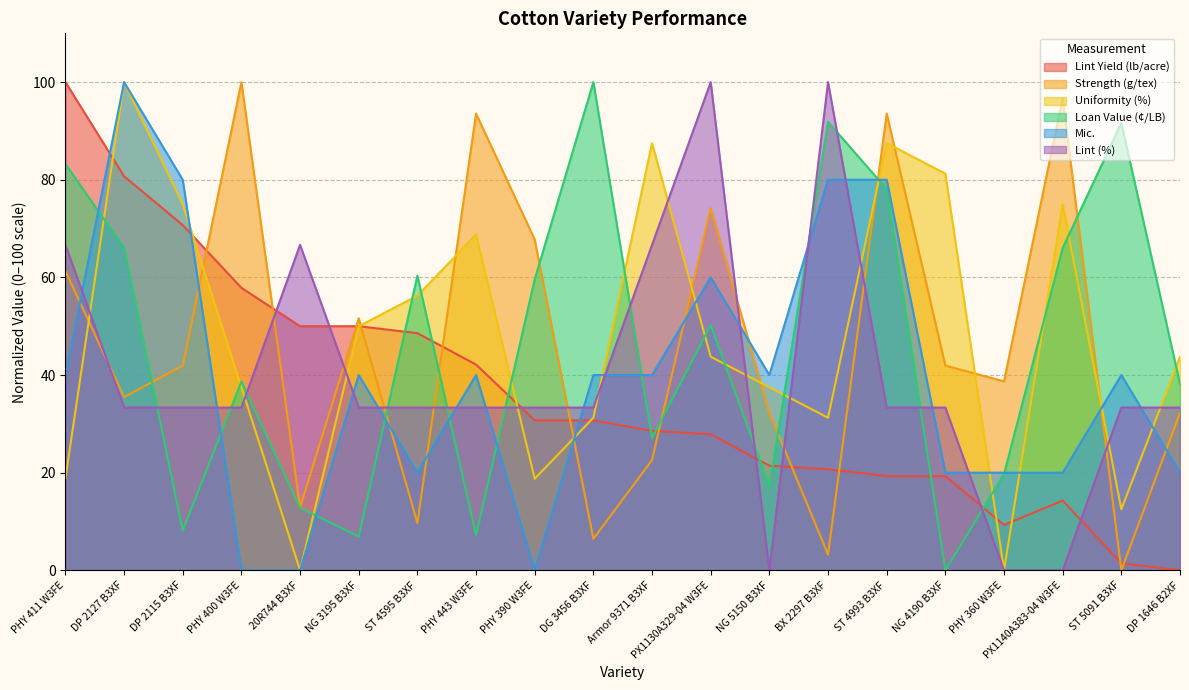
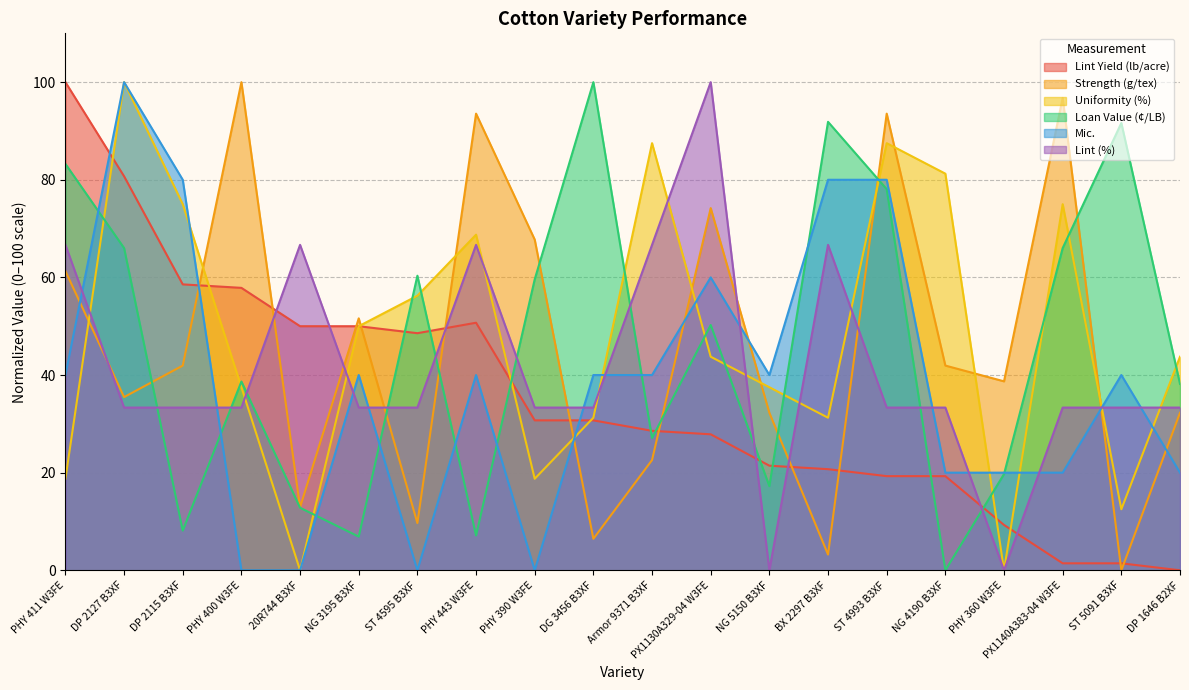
  {
    "Lint Yield (lb/acre)": {
      "PHY 411 W3FE": 100,
      "DP 2127 B3XF": 81,
-     "DP 2115 B3XF": 71,
+     "DP 2115 B3XF": 59,
      "PHY 400 W3FE": 58,
      "20R744 B3XF": 50,
      "ST 4595 B3XF": 49,
-     "PHY 443 W3FE": 42,
+     "PHY 443 W3FE": 51,
      "PHY 390 W3FE": 31,
      "DG 3456 B3XF": 31,
      "Armor 9371 B3XF": 29,
      "PX1130A329-04 W3FE": 28,
      "NG 5150 B3XF": 21,
      "BX 2297 B3XF": 21,
      "ST 4993 B3XF": 19,
      "NG 4190 B3XF": 19,
      "PHY 360 W3FE": 9,
-     "PX1140A383-04 W3FE": 14,
+     "PX1140A383-04 W3FE": 1,
      "ST 5091 B3XF": 1,
      "DP 1646 B2XF": 0
    },
    "Loan Value (¢/LB)": {
      "PHY 411 W3FE": 83,
      "DP 2127 B3XF": 66,
      "DP 2115 B3XF": 8,
      "PHY 400 W3FE": 39,
      "NG 3195 B3XF": 7,
      "ST 4595 B3XF": 60,
      "PHY 443 W3FE": 7,
      "PHY 390 W3FE": 60,
      "DG 3456 B3XF": 100,
      "Armor 9371 B3XF": 27,
      "PX1130A329-04 W3FE": 50,
      "NG 5150 B3XF": 17,
      "BX 2297 B3XF": 92,
      "ST 4993 B3XF": 78,
      "NG 4190 B3XF": 0,
      "PX1140A383-04 W3FE": 66,
      "DP 1646 B2XF": 38
    },
    "Mic.": {
      "PHY 411 W3FE": 40,
      "DP 2115 B3XF": 80,
      "PHY 400 W3FE": 0,
      "NG 3195 B3XF": 40,
-     "ST 4595 B3XF": 20,
+     "ST 4595 B3XF": 0,
      "PHY 443 W3FE": 40,
      "PHY 390 W3FE": 0,
      "DG 3456 B3XF": 40,
      "Armor 9371 B3XF": 40,
      "PX1130A329-04 W3FE": 60,
      "NG 5150 B3XF": 40,
      "BX 2297 B3XF": 80,
      "ST 4993 B3XF": 80,
      "NG 4190 B3XF": 20,
      "PX1140A383-04 W3FE": 20,
      "ST 5091 B3XF": 40,
      "DP 1646 B2XF": 20
    },
    "Lint (%)": {
      "PHY 411 W3FE": 67,
      "DP 2127 B3XF": 33,
      "DP 2115 B3XF": 33,
      "PHY 400 W3FE": 33,
      "20R744 B3XF": 67,
      "NG 3195 B3XF": 33,
      "ST 4595 B3XF": 33,
-     "PHY 443 W3FE": 33,
+     "PHY 443 W3FE": 67,
      "PHY 390 W3FE": 33,
      "DG 3456 B3XF": 33,
      "Armor 9371 B3XF": 67,
      "PX1130A329-04 W3FE": 100,
      "NG 5150 B3XF": 0,
-     "BX 2297 B3XF": 100,
+     "BX 2297 B3XF": 67,
      "ST 4993 B3XF": 33,
      "NG 4190 B3XF": 33,
-     "PX1140A383-04 W3FE": 0,
+     "PX1140A383-04 W3FE": 33,
      "ST 5091 B3XF": 33,
      "DP 1646 B2XF": 33
    }
  }
